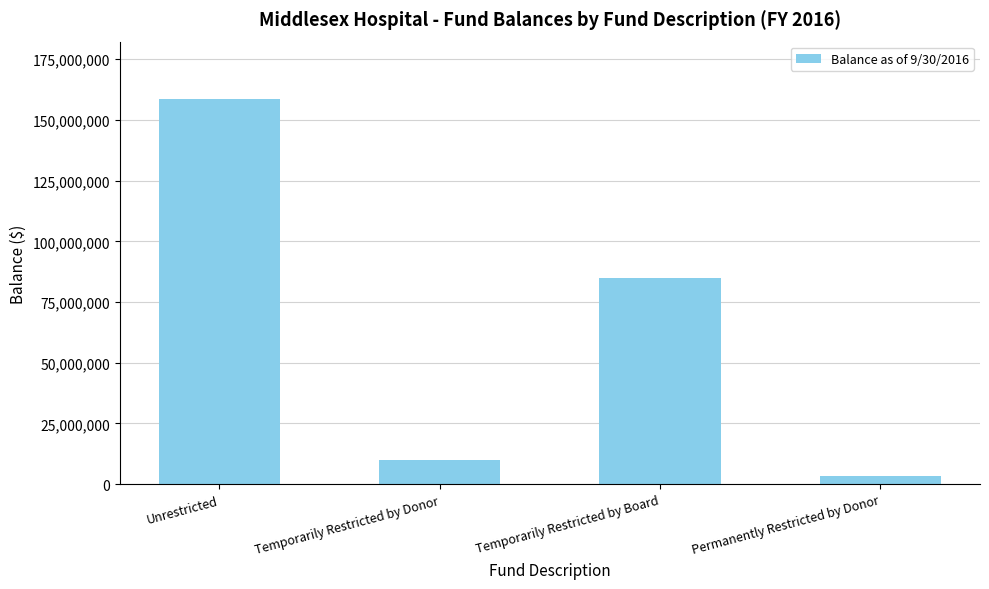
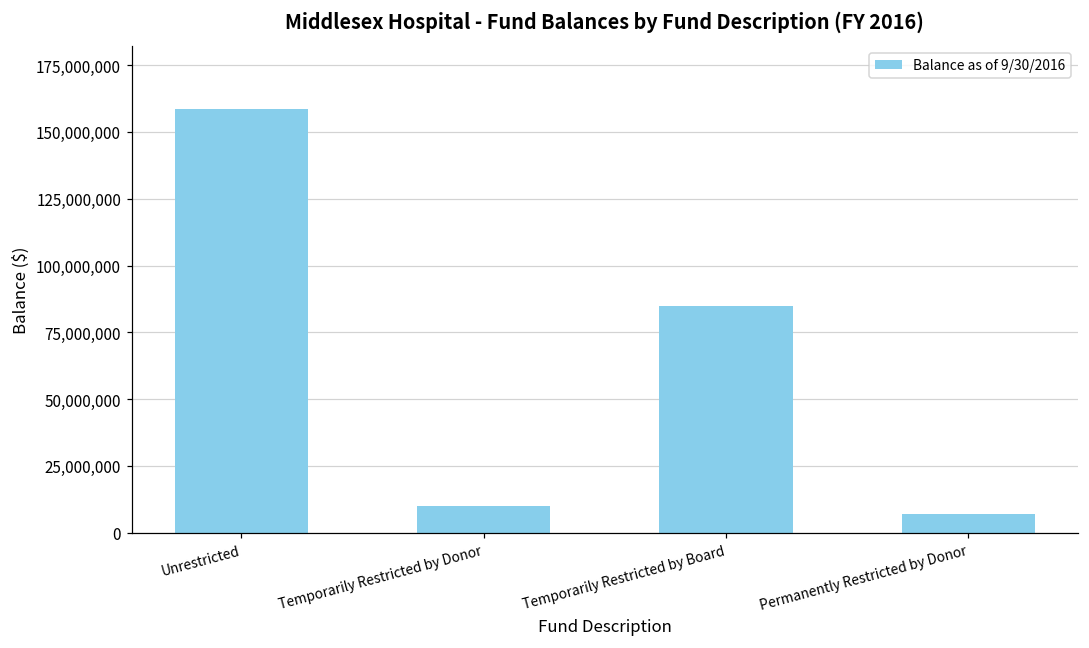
  {
    "Unrestricted": "158,000,000",
    "Temporarily Restricted by Donor": "10,000,000",
    "Temporarily Restricted by Board": "85,000,000",
-   "Permanently Restricted by Donor": "3,000,000"
+   "Permanently Restricted by Donor": "7,000,000"
  }
